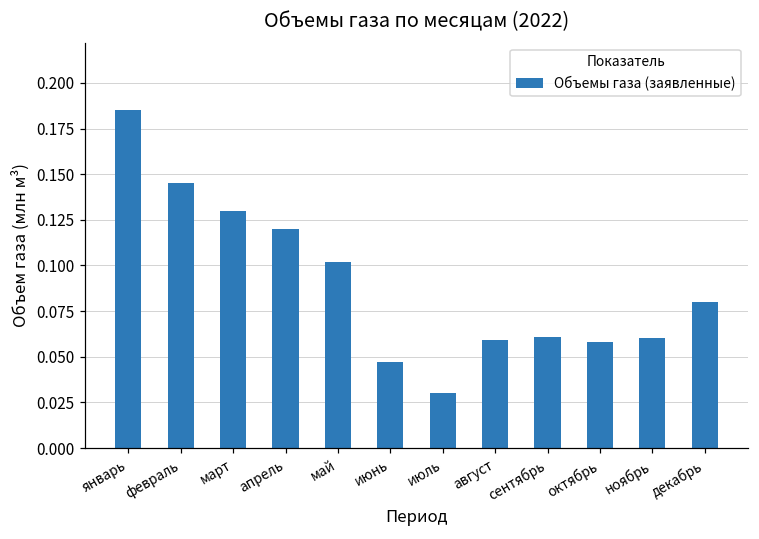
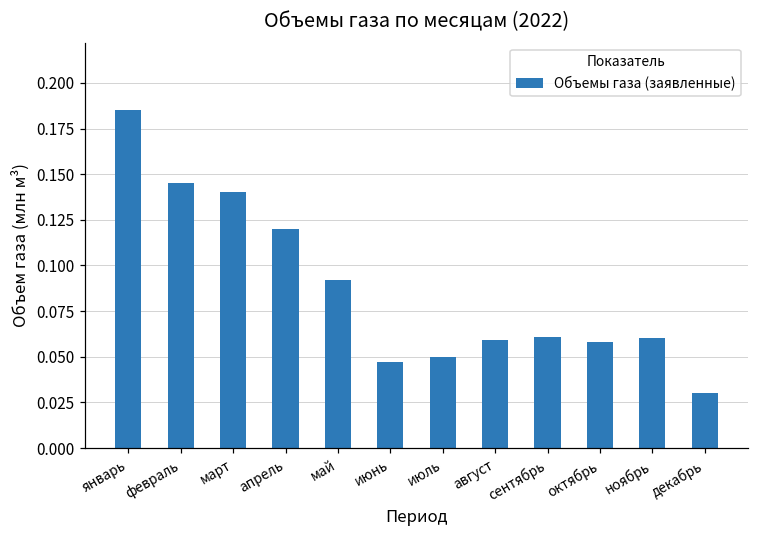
  {
    "январь": 0.185,
    "февраль": 0.145,
-   "март": 0.13,
+   "март": 0.14,
    "апрель": 0.120,
-   "май": 0.102,
+   "май": 0.092,
    "июнь": 0.047,
-   "июль": 0.03,
+   "июль": 0.05,
    "август": 0.059,
    "сентябрь": 0.061,
    "октябрь": 0.058,
    "ноябрь": 0.060,
-   "декабрь": 0.08
+   "декабрь": 0.03
  }
